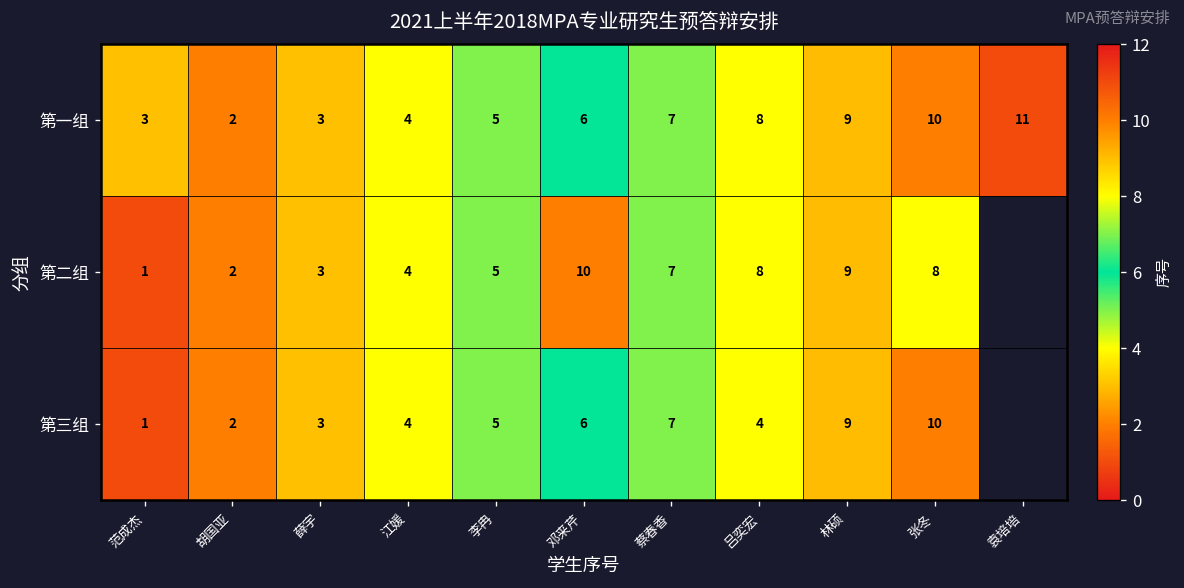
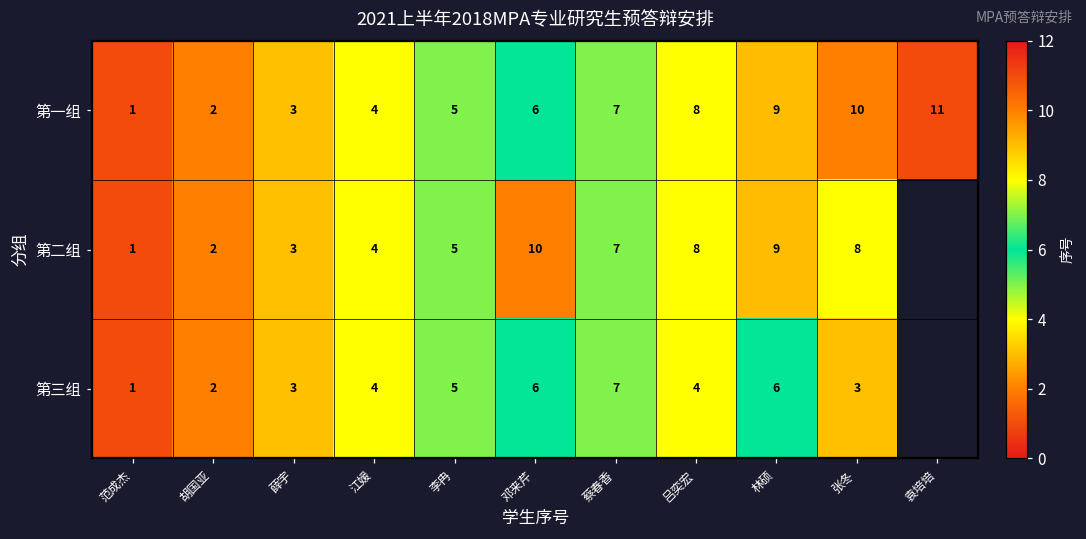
  {
    "第一组": {
-     "范成杰": 3,
+     "范成杰": 1,
      "胡国亚": 2,
      "薛宇": 3,
      "江媛": 4,
      "李冉": 5,
      "邓来芹": 6,
      "蔡春香": 7,
      "吕奕宏": 8,
      "林硕": 9,
      "张冬": 10,
      "袁培培": 11
    },
    "第二组": {
      "范成杰": 1,
      "胡国亚": 2,
      "薛宇": 3,
      "江媛": 4,
      "李冉": 5,
      "邓来芹": 10,
      "蔡春香": 7,
      "吕奕宏": 8,
      "林硕": 9,
      "张冬": 8
    },
    "第三组": {
      "范成杰": 1,
      "胡国亚": 2,
      "薛宇": 3,
      "江媛": 4,
      "李冉": 5,
      "邓来芹": 6,
      "蔡春香": 7,
      "吕奕宏": 4,
-     "林硕": 9,
-     "张冬": 10
+     "林硕": 6,
+     "张冬": 3
    }
  }
